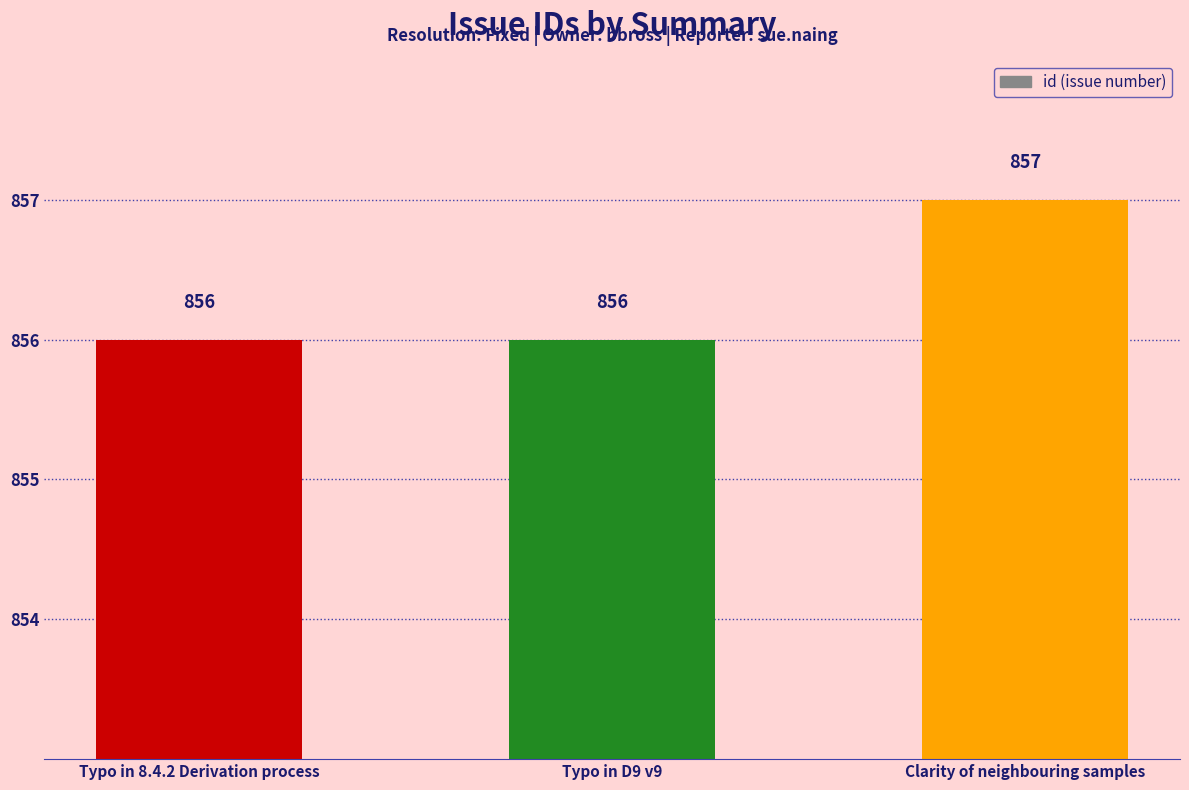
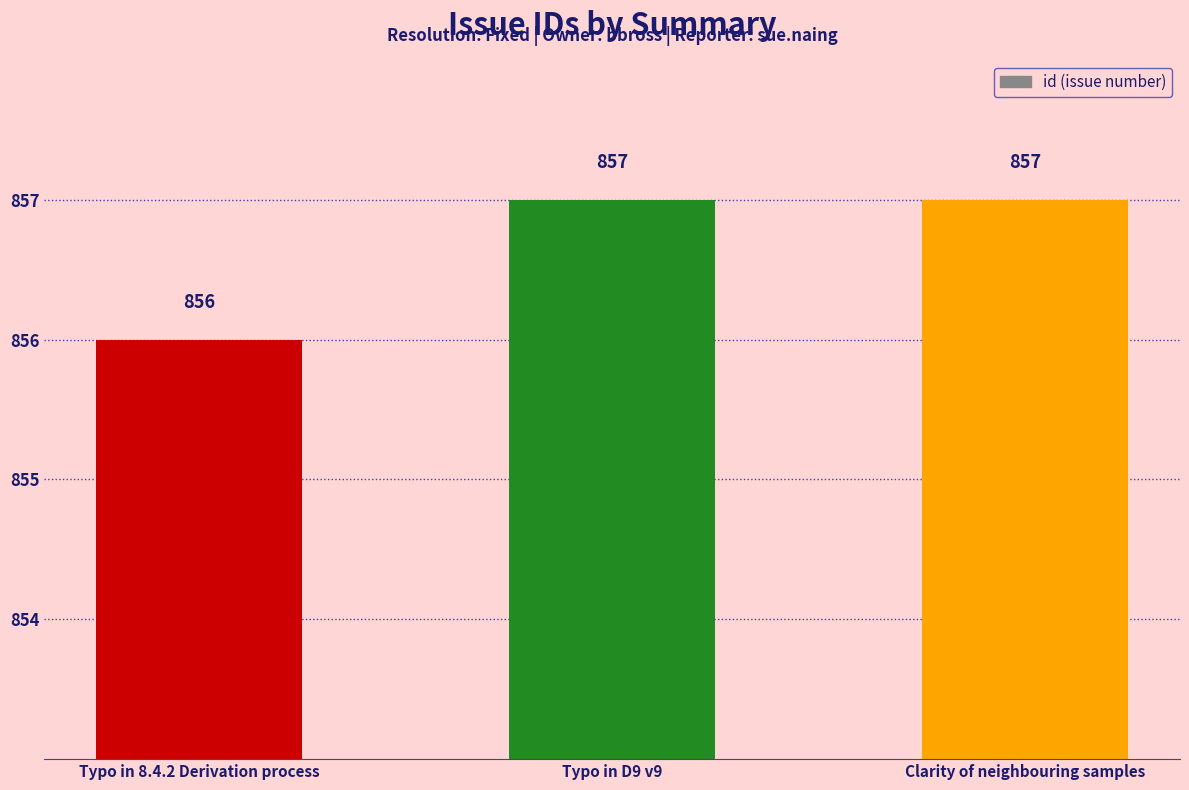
  {
-   "Typo in D9 v9": 856
+   "Typo in D9 v9": 857
  }
